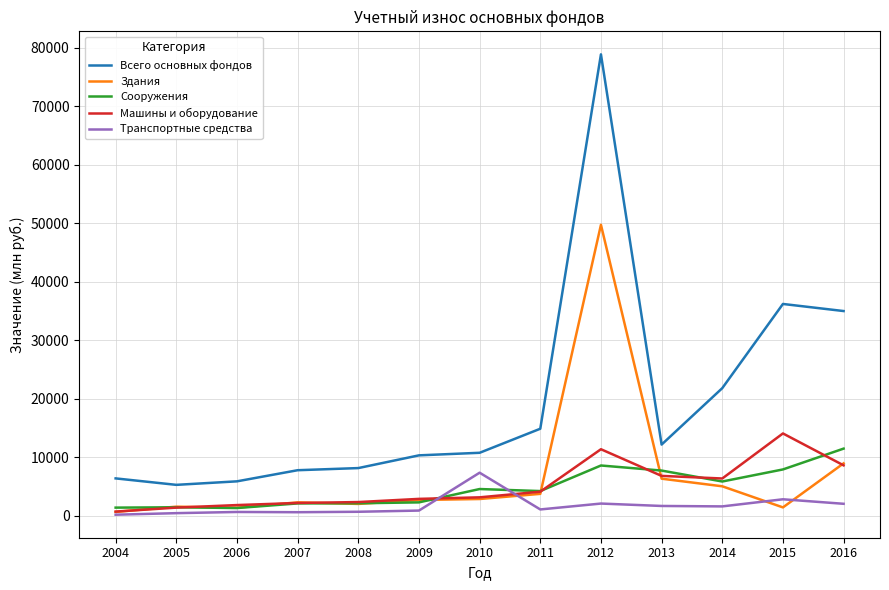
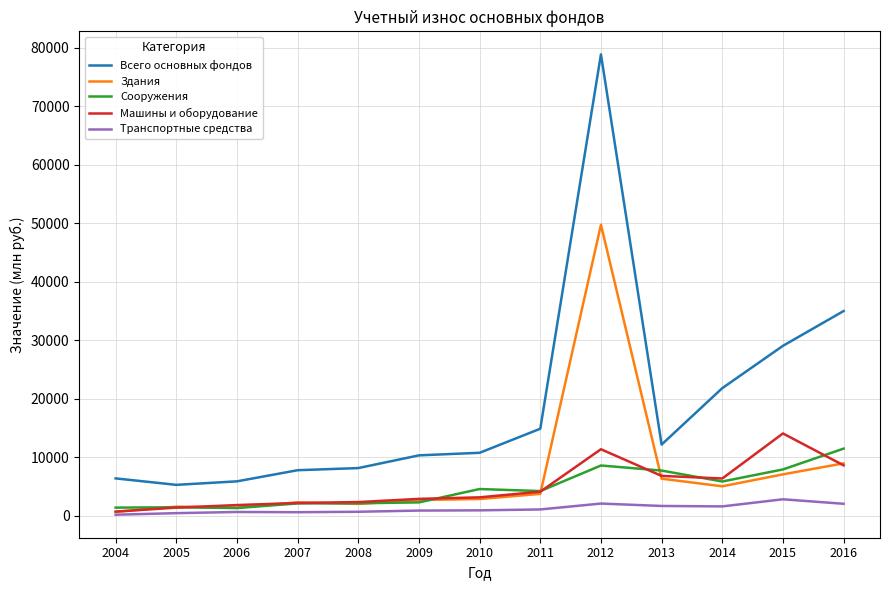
  {
    "Всего основных фондов": {
      "2004": 6000,
      "2005": 5000,
      "2006": 6000,
      "2007": 8000,
      "2008": 8000,
      "2009": 10000,
      "2010": 11000,
      "2011": 15000,
      "2012": 79000,
      "2013": 12000,
      "2014": 22000,
-     "2015": 36000,
+     "2015": 29000,
      "2016": 35000
    },
    "Здания": {
      "2012": 50000,
      "2013": 6000,
      "2014": 5000,
-     "2015": 1000
+     "2015": 7000
    },
    "Сооружения": {
      "2004": 1000,
      "2010": 5000,
      "2012": 9000,
      "2013": 8000,
      "2014": 6000,
      "2015": 8000,
      "2016": 11000
    },
    "Машины и оборудование": {
      "2006": 2000,
      "2012": 11000,
      "2013": 7000,
      "2014": 6000,
      "2015": 14000
    },
    "Транспортные средства": {
      "2004": 0,
      "2005": 0,
      "2006": 1000,
      "2007": 1000,
      "2008": 1000,
      "2009": 1000,
-     "2010": 7000,
+     "2010": 1000,
      "2011": 1000,
      "2012": 2000,
      "2013": 2000,
      "2014": 2000,
      "2015": 3000,
      "2016": 2000
    }
  }
